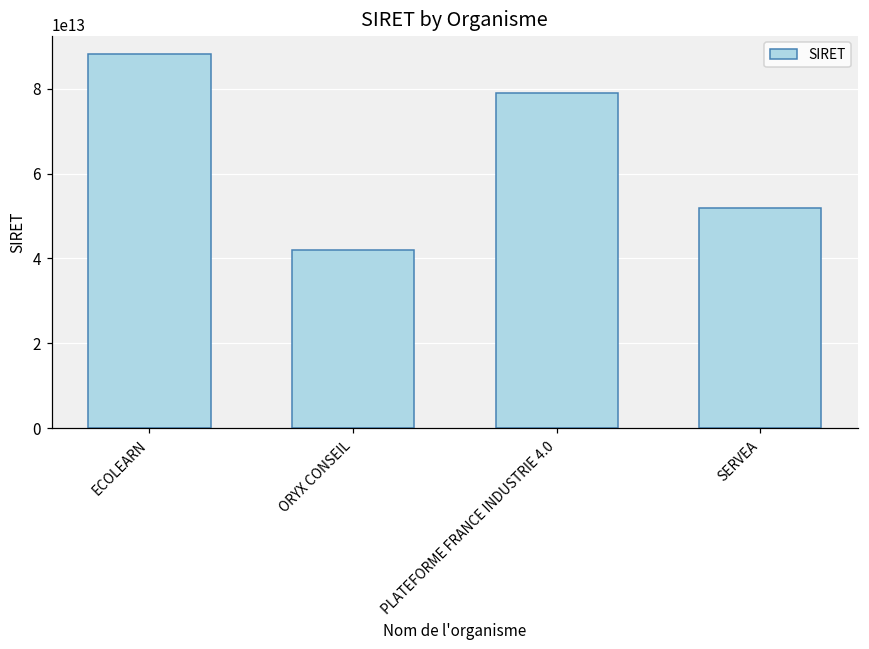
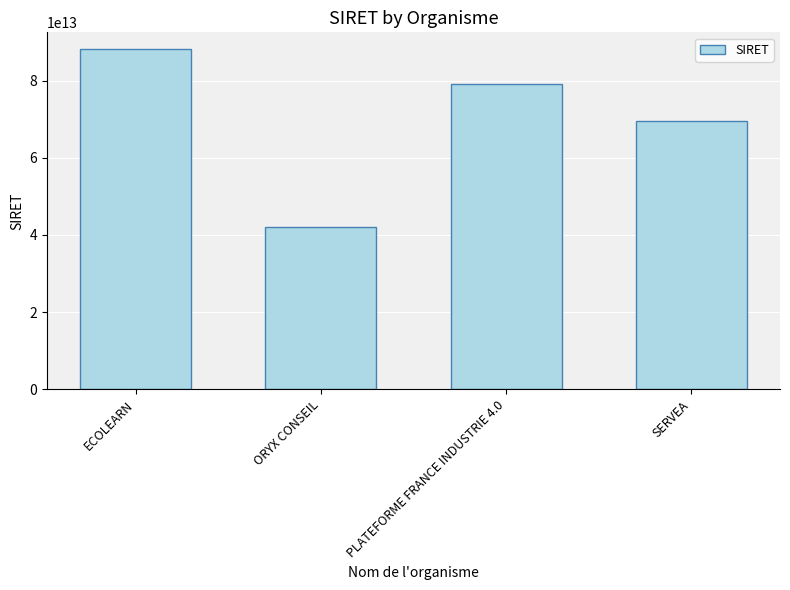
  {
    "ECOLEARN": 88000000000000,
    "ORYX CONSEIL": 42000000000000,
    "PLATEFORME FRANCE INDUSTRIE 4.0": 79000000000000,
-   "SERVEA": 52000000000000
+   "SERVEA": 69000000000000
  }
